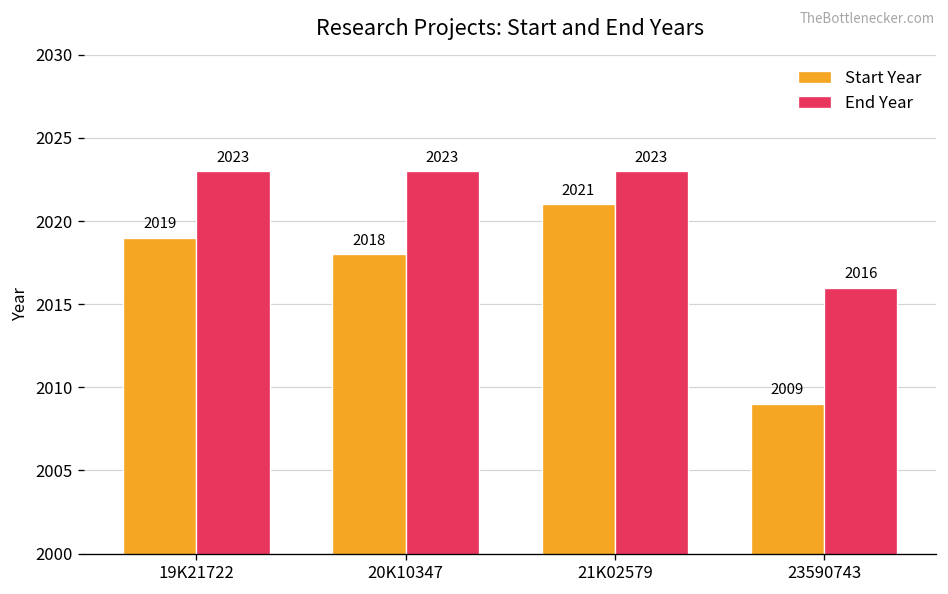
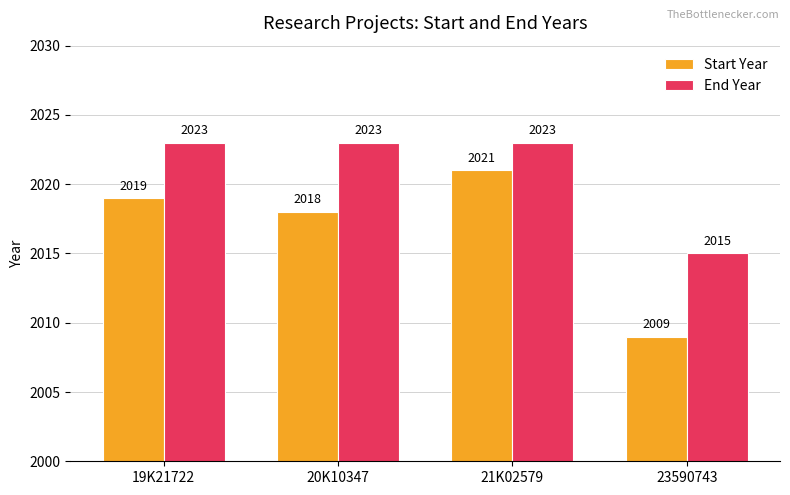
  {
    "Start Year": {
      "19K21722": 2019,
      "20K10347": 2018,
      "21K02579": 2021,
      "23590743": 2009
    },
    "End Year": {
      "19K21722": 2023,
      "20K10347": 2023,
      "21K02579": 2023,
-     "23590743": 2016
+     "23590743": 2015
    }
  }
